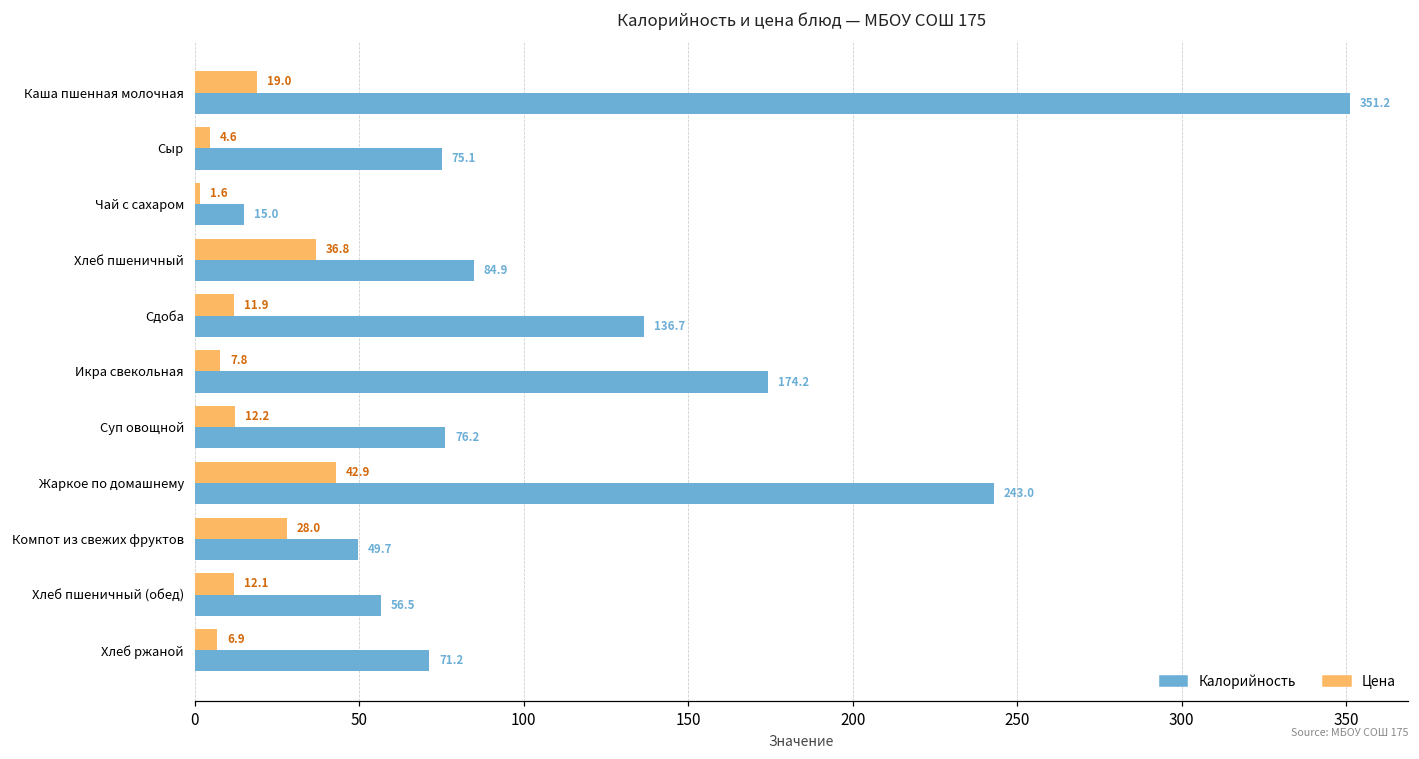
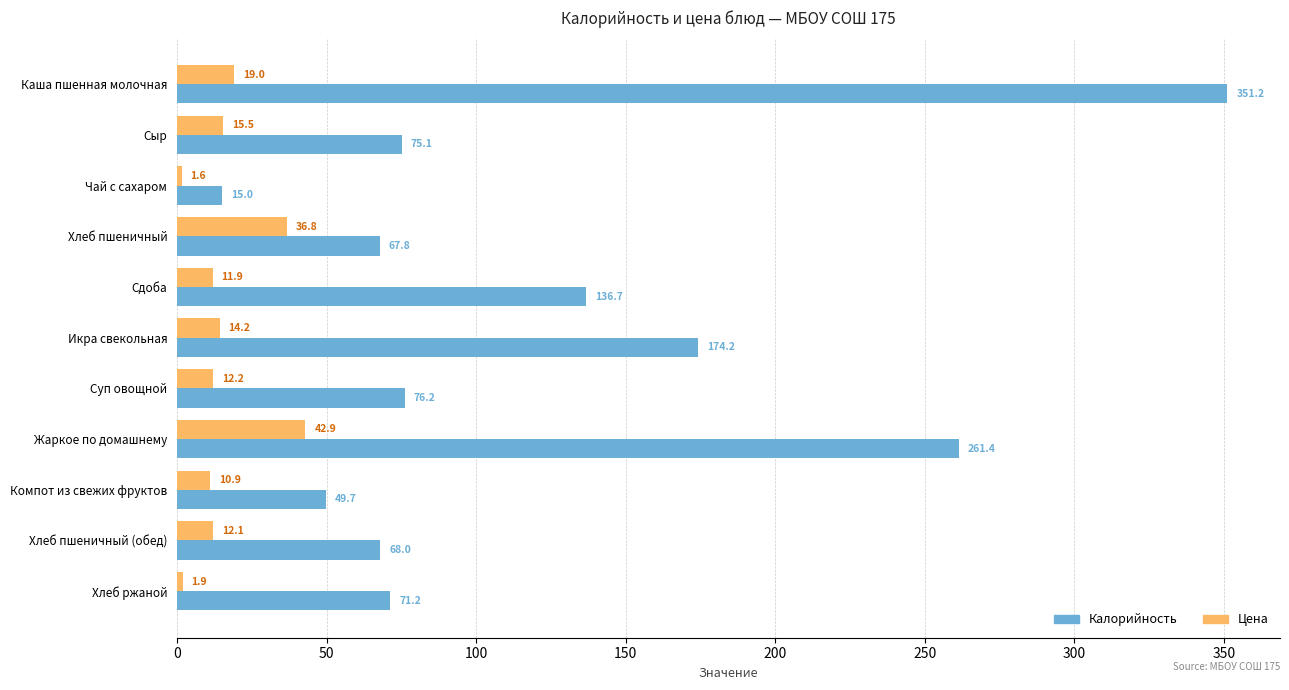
  {
    "Калорийность": {
      "Каша пшенная молочная": 351.2,
      "Сыр": 75.1,
      "Чай с сахаром": 15.0,
-     "Хлеб пшеничный": 84.9,
+     "Хлеб пшеничный": 67.8,
      "Сдоба": 136.7,
      "Икра свекольная": 174.2,
      "Суп овощной": 76.2,
-     "Жаркое по домашнему": 243.0,
+     "Жаркое по домашнему": 261.4,
      "Компот из свежих фруктов": 49.7,
-     "Хлеб пшеничный (обед)": 56.5,
+     "Хлеб пшеничный (обед)": 68.0,
      "Хлеб ржаной": 71.2
    },
    "Цена": {
      "Каша пшенная молочная": 19.0,
-     "Сыр": 4.6,
+     "Сыр": 15.5,
      "Чай с сахаром": 1.6,
      "Хлеб пшеничный": 36.8,
      "Сдоба": 11.9,
-     "Икра свекольная": 7.8,
+     "Икра свекольная": 14.2,
      "Суп овощной": 12.2,
      "Жаркое по домашнему": 42.9,
-     "Компот из свежих фруктов": 28.0,
+     "Компот из свежих фруктов": 10.9,
      "Хлеб пшеничный (обед)": 12.1,
-     "Хлеб ржаной": 6.9
+     "Хлеб ржаной": 1.9
    }
  }
